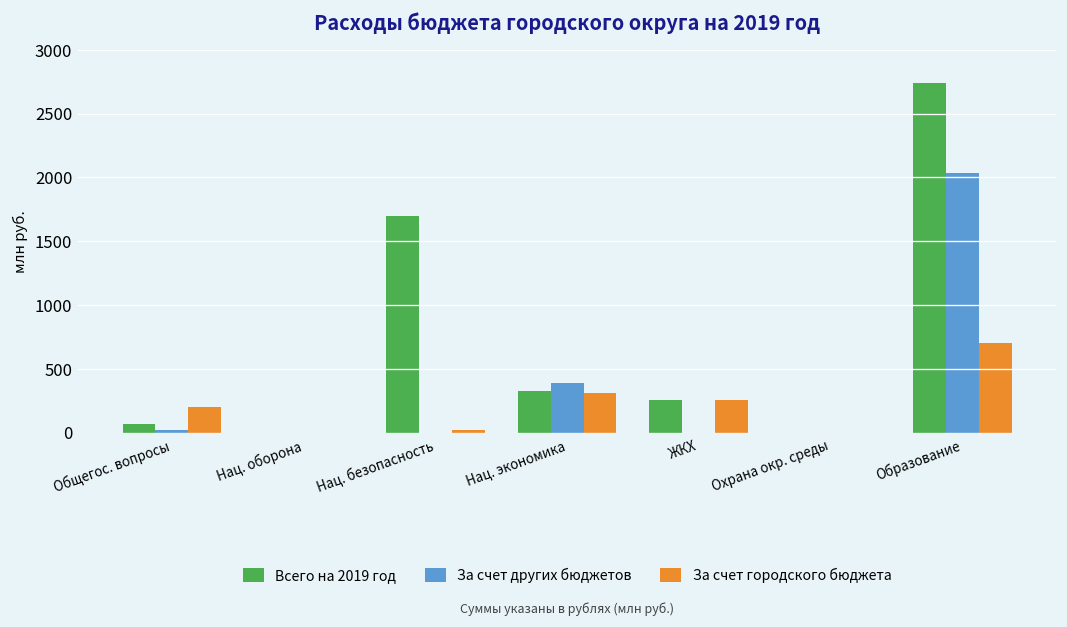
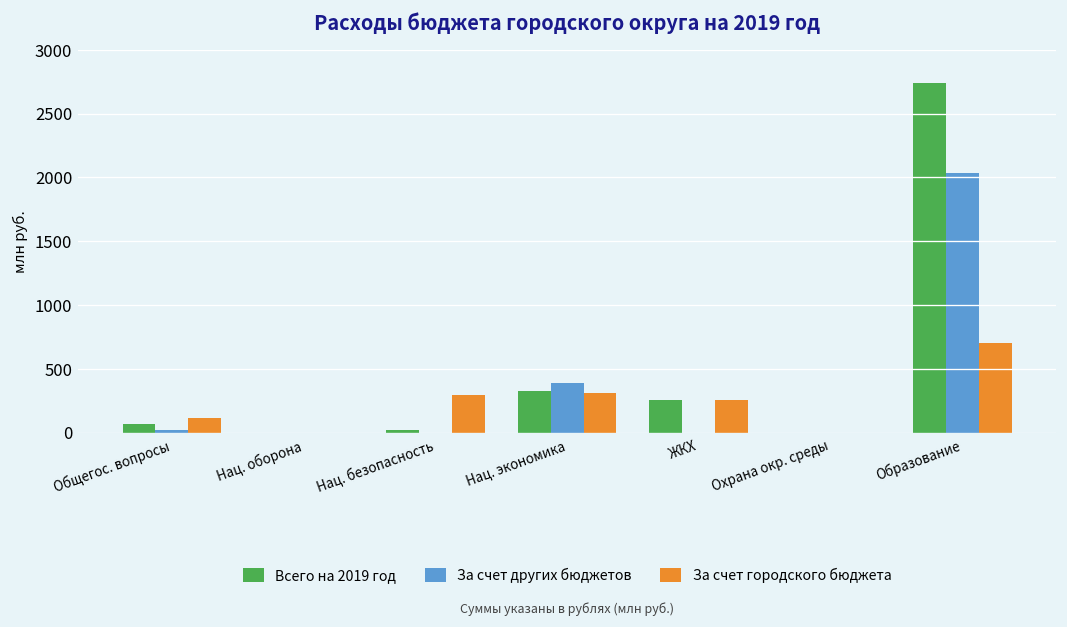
  {
    "Всего на 2019 год": {
      "Общегос. вопросы": 70,
-     "Нац. безопасность": 1700,
+     "Нац. безопасность": 20,
      "Нац. экономика": 320,
      "ЖКХ": 260,
      "Образование": 2740
    },
    "За счет других бюджетов": {
      "Нац. оборона": 0,
      "Нац. экономика": 390,
      "ЖКХ": 0,
      "Охрана окр. среды": 0,
      "Образование": 2040
    },
    "За счет городского бюджета": {
-     "Общегос. вопросы": 200,
-     "Нац. безопасность": 20,
+     "Общегос. вопросы": 120,
+     "Нац. безопасность": 290,
      "Нац. экономика": 310,
      "ЖКХ": 260,
      "Образование": 700
    }
  }
